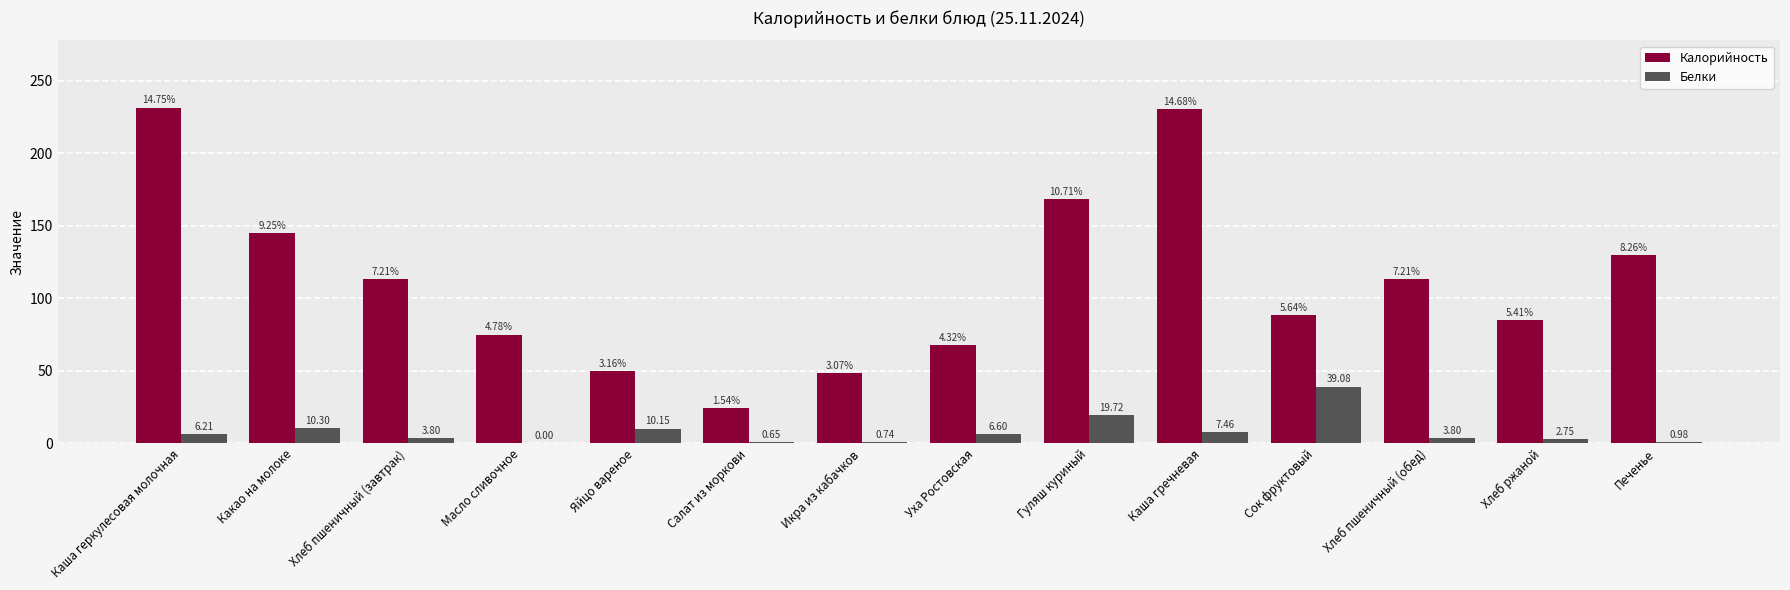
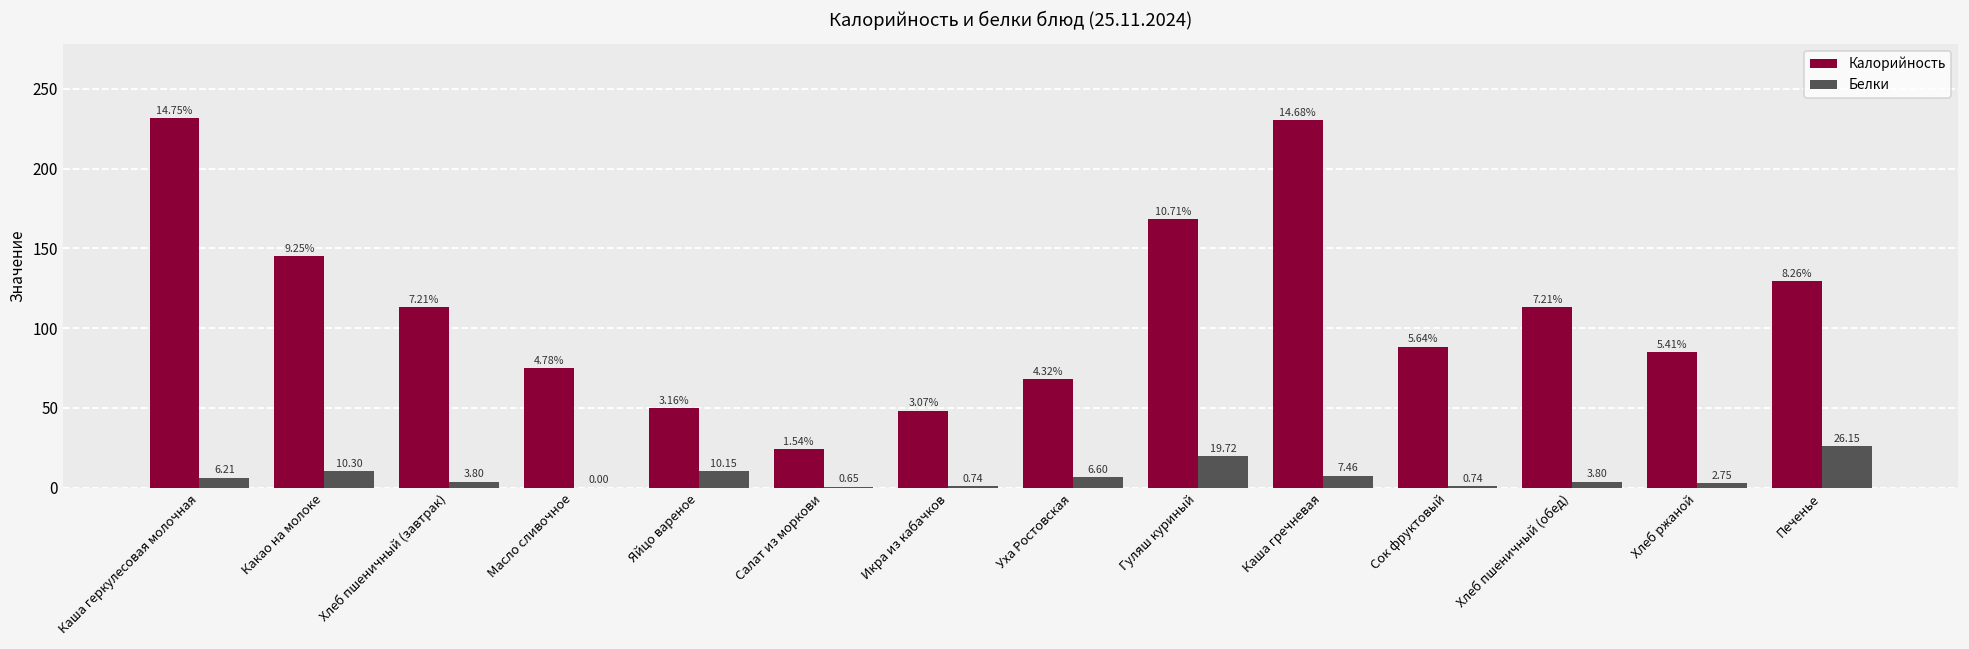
  {
    "Белки": {
      "Каша геркулесовая молочная": 6.21,
      "Какао на молоке": 10.30,
      "Хлеб пшеничный (завтрак)": 3.80,
      "Масло сливочное": 0.00,
      "Яйцо вареное": 10.15,
      "Салат из моркови": 0.65,
      "Икра из кабачков": 0.74,
      "Уха Ростовская": 6.60,
      "Гуляш куриный": 19.72,
      "Каша гречневая": 7.46,
-     "Сок фруктовый": 39.08,
+     "Сок фруктовый": 0.74,
      "Хлеб пшеничный (обед)": 3.80,
      "Хлеб ржаной": 2.75,
-     "Печенье": 0.98
+     "Печенье": 26.15
    }
  }
